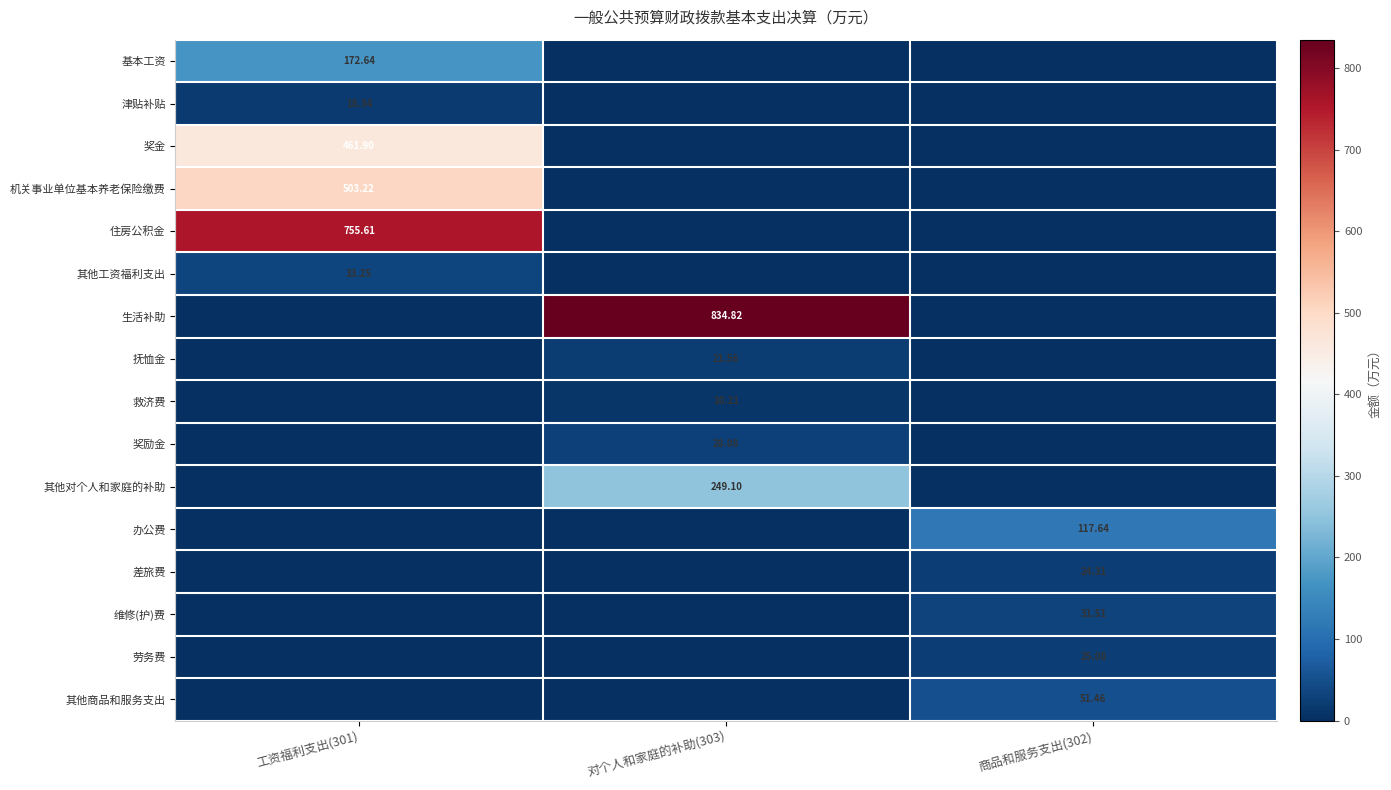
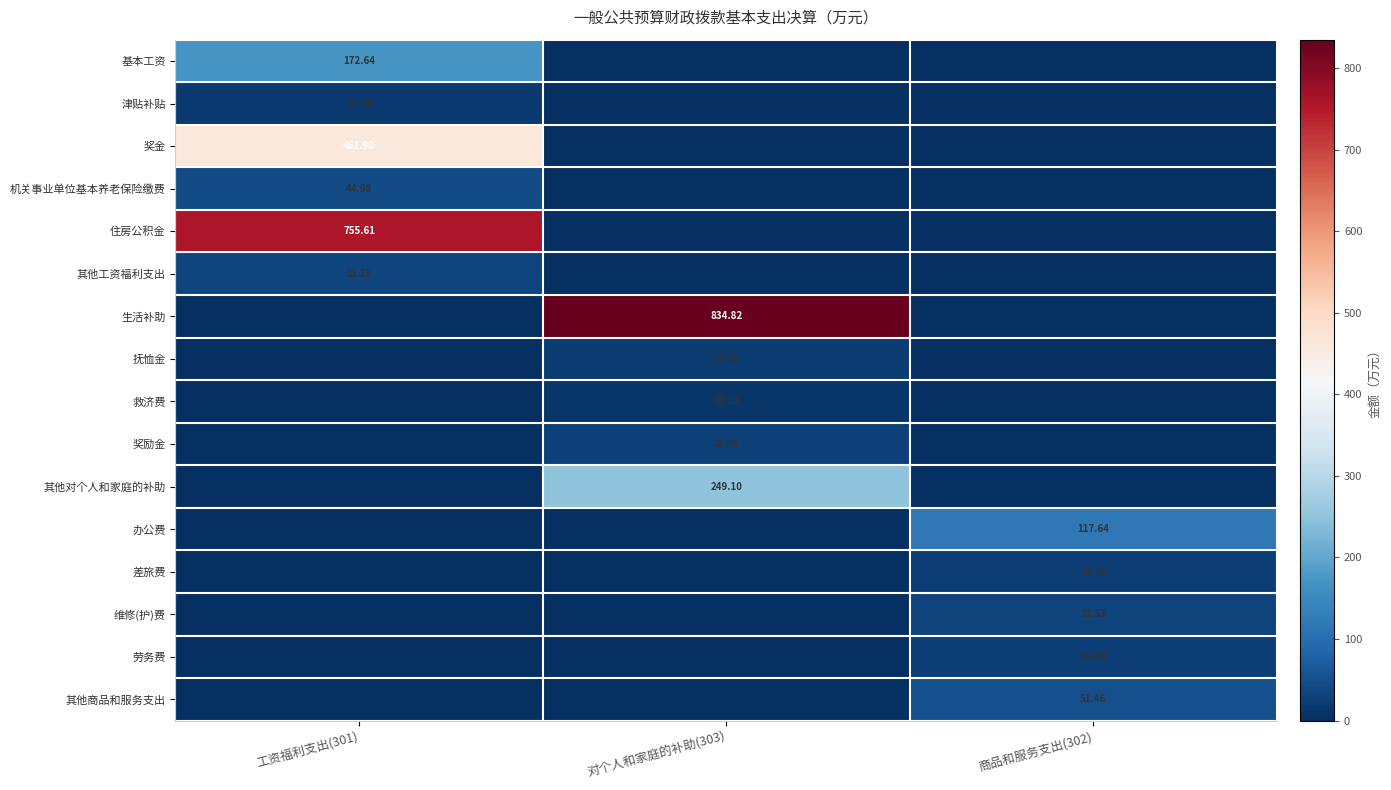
  {
    "基本工资": {
      "工资福利支出(301)": 172.64
    },
    "津贴补贴": {
      "工资福利支出(301)": 18.34
    },
    "机关事业单位基本养老保险缴费": {
-     "工资福利支出(301)": 503.22
+     "工资福利支出(301)": 44.98
    },
    "住房公积金": {
      "工资福利支出(301)": 755.61
    },
    "其他工资福利支出": {
      "工资福利支出(301)": 33.25
    },
    "生活补助": {
      "对个人和家庭的补助(303)": 834.82
    },
    "抚恤金": {
      "对个人和家庭的补助(303)": 21.56
    },
    "救济费": {
      "对个人和家庭的补助(303)": 10.21
    },
    "奖励金": {
      "对个人和家庭的补助(303)": 28.08
    },
    "其他对个人和家庭的补助": {
      "对个人和家庭的补助(303)": 249.10
    },
    "办公费": {
      "商品和服务支出(302)": 117.64
    },
    "差旅费": {
      "商品和服务支出(302)": 24.31
    },
    "维修(护)费": {
      "商品和服务支出(302)": 31.51
    },
    "劳务费": {
      "商品和服务支出(302)": 25.08
    },
    "其他商品和服务支出": {
      "商品和服务支出(302)": 51.46
    }
  }
